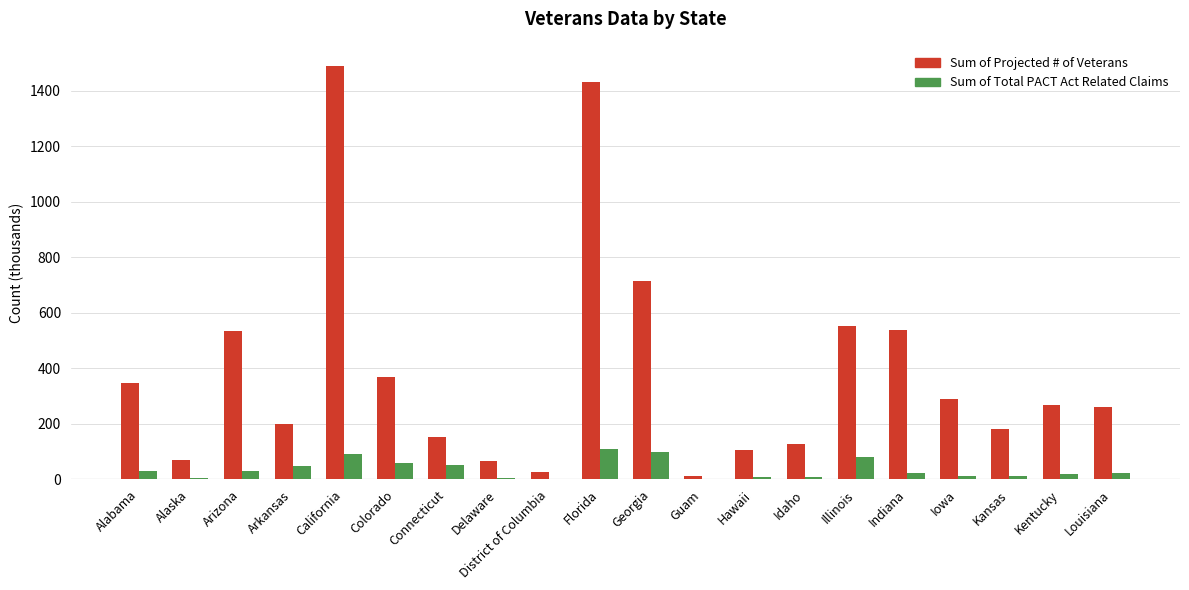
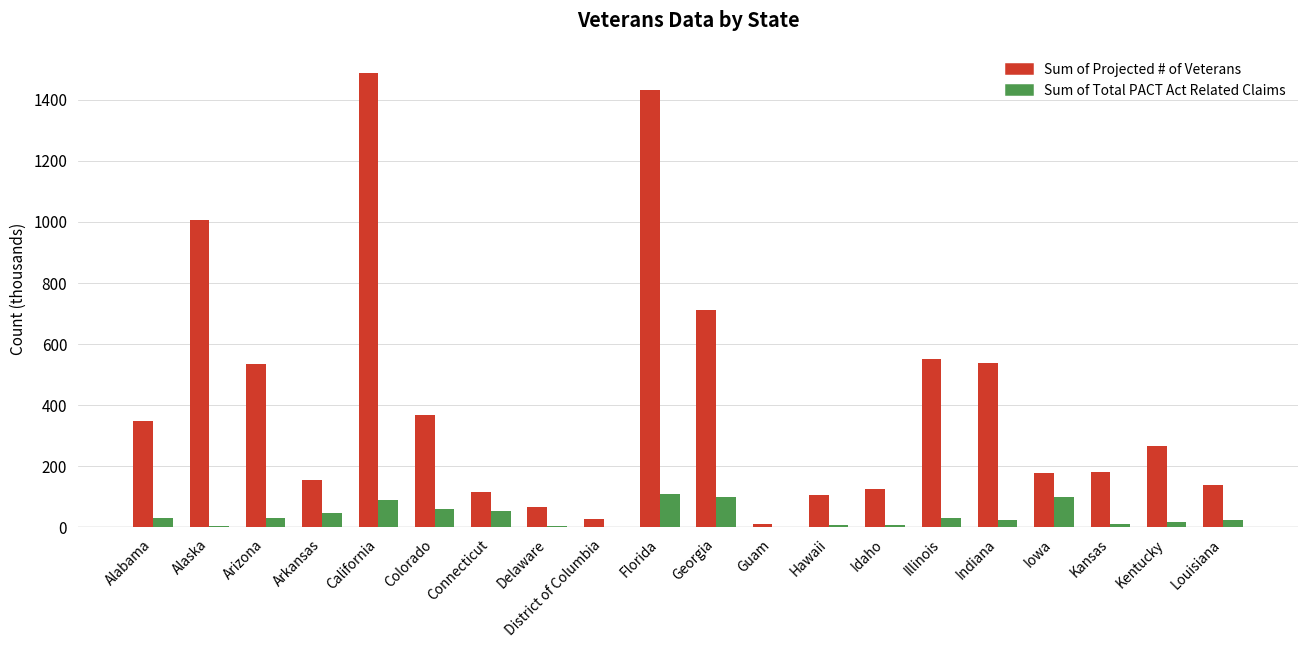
  {
    "Sum of Projected # of Veterans": {
      "Alabama": 350,
-     "Alaska": 70,
+     "Alaska": 1010,
      "Arizona": 530,
-     "Arkansas": 200,
+     "Arkansas": 150,
      "California": 1490,
      "Colorado": 370,
-     "Connecticut": 150,
+     "Connecticut": 120,
      "Delaware": 70,
      "District of Columbia": 30,
      "Florida": 1430,
      "Georgia": 710,
      "Guam": 10,
      "Hawaii": 100,
      "Idaho": 130,
      "Illinois": 550,
      "Indiana": 540,
-     "Iowa": 290,
+     "Iowa": 180,
      "Kansas": 180,
      "Kentucky": 270,
-     "Louisiana": 260
+     "Louisiana": 140
    },
    "Sum of Total PACT Act Related Claims": {
      "Alabama": 30,
      "Arizona": 30,
      "Arkansas": 50,
      "California": 90,
      "Colorado": 60,
      "Connecticut": 50,
      "Florida": 110,
      "Georgia": 100,
-     "Illinois": 80,
+     "Illinois": 30,
      "Indiana": 20,
-     "Iowa": 10,
+     "Iowa": 100,
      "Kansas": 10,
      "Kentucky": 20,
      "Louisiana": 20
    }
  }
